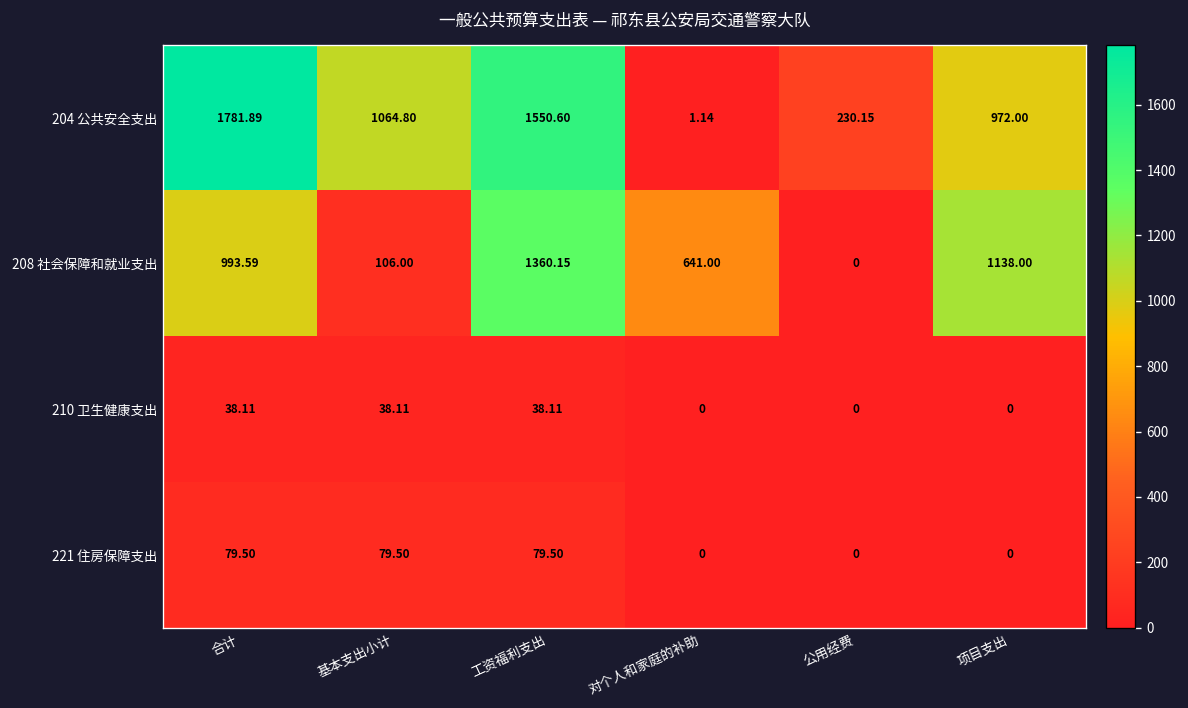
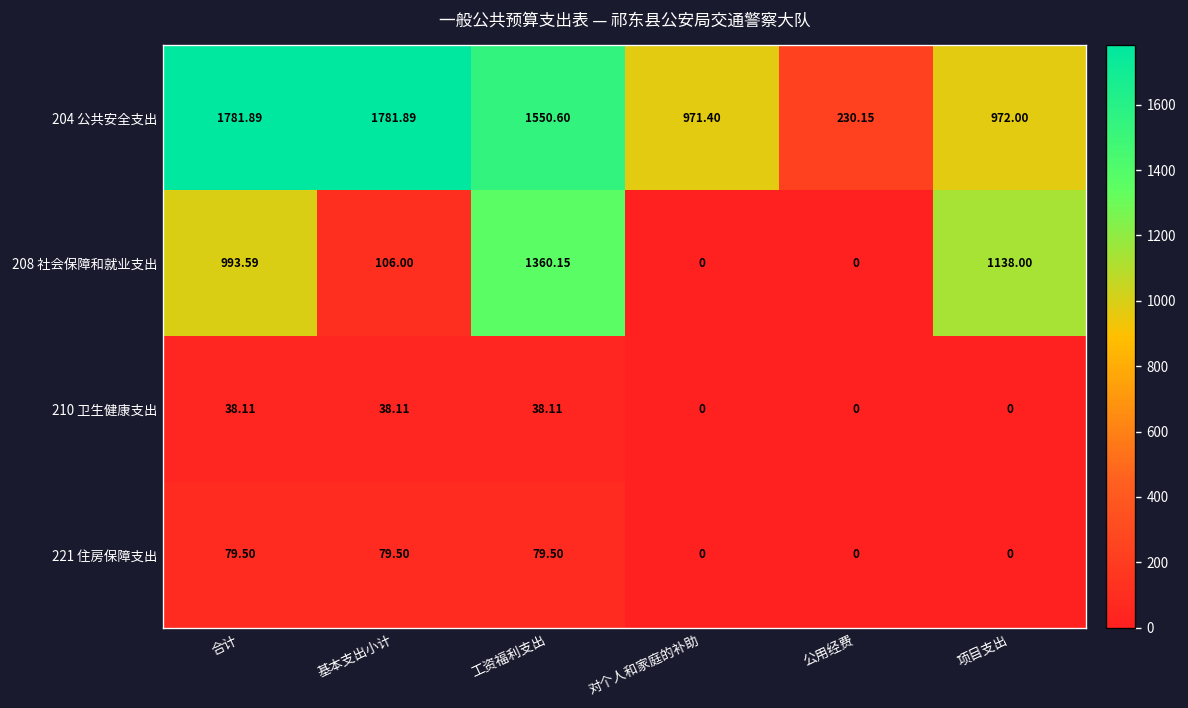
  {
    "204 公共安全支出": {
      "合计": 1781.89,
-     "基本支出小计": 1064.80,
+     "基本支出小计": 1781.89,
      "工资福利支出": 1550.60,
-     "对个人和家庭的补助": 1.14,
+     "对个人和家庭的补助": 971.40,
      "公用经费": 230.15,
      "项目支出": 972.00
    },
    "208 社会保障和就业支出": {
      "合计": 993.59,
      "基本支出小计": 106.00,
      "工资福利支出": 1360.15,
-     "对个人和家庭的补助": 641.00,
+     "对个人和家庭的补助": 0,
      "公用经费": 0,
      "项目支出": 1138.00
    },
    "210 卫生健康支出": {
      "合计": 38.11,
      "基本支出小计": 38.11,
      "工资福利支出": 38.11,
      "对个人和家庭的补助": 0,
      "公用经费": 0,
      "项目支出": 0
    },
    "221 住房保障支出": {
      "合计": 79.50,
      "基本支出小计": 79.50,
      "工资福利支出": 79.50,
      "对个人和家庭的补助": 0,
      "公用经费": 0,
      "项目支出": 0
    }
  }
